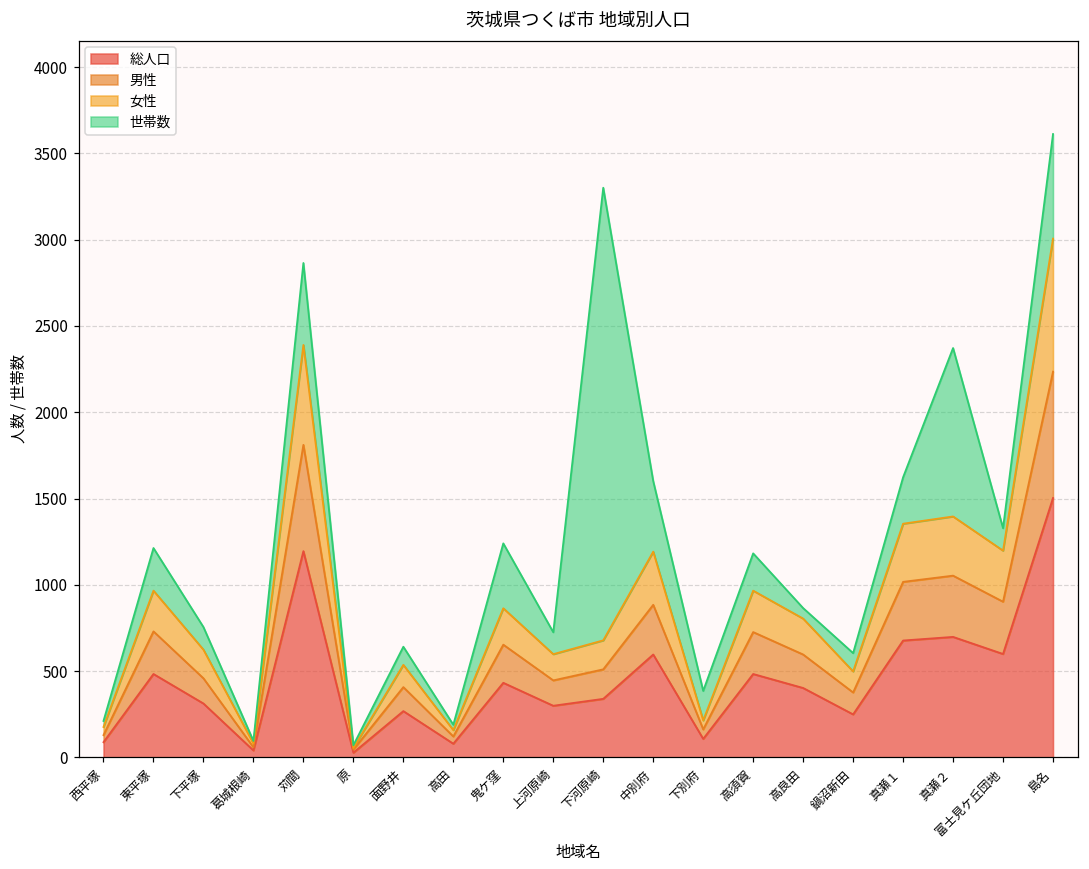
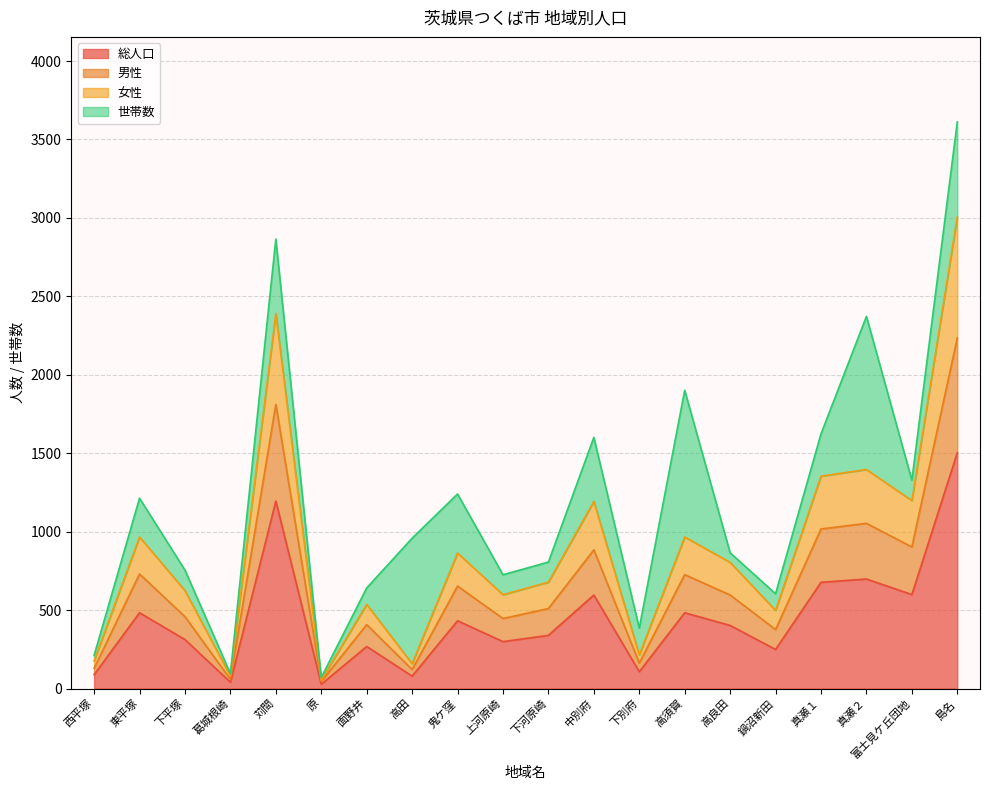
  {
    "世帯数": {
      "西平塚": 40,
      "東平塚": 250,
      "下平塚": 130,
      "苅間": 480,
      "面野井": 110,
-     "高田": 30,
+     "高田": 800,
      "鬼ケ窪": 380,
      "上河原崎": 130,
-     "下河原崎": 2620,
+     "下河原崎": 130,
      "中別府": 410,
      "下別府": 170,
-     "高須賀": 220,
+     "高須賀": 940,
      "高良田": 60,
      "鍋沼新田": 110,
      "真瀬１": 270,
      "真瀬２": 980,
      "富士見ケ丘団地": 130,
      "島名": 610
    }
  }
